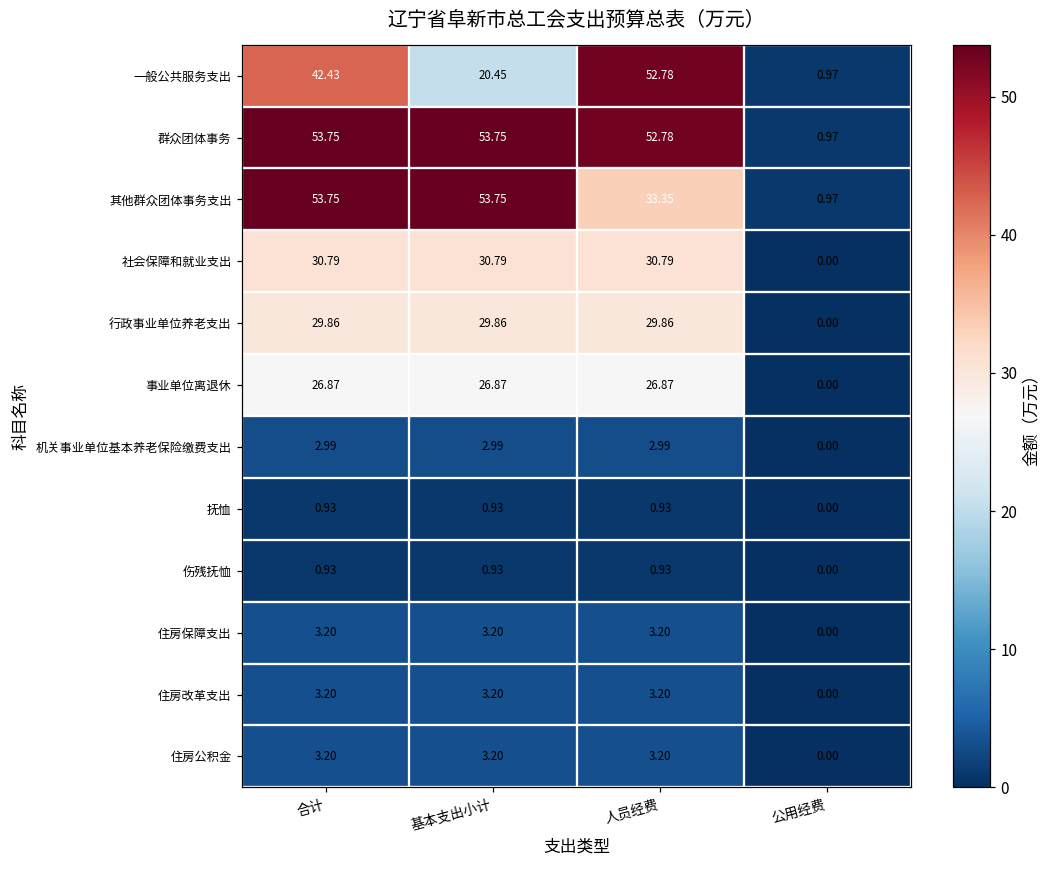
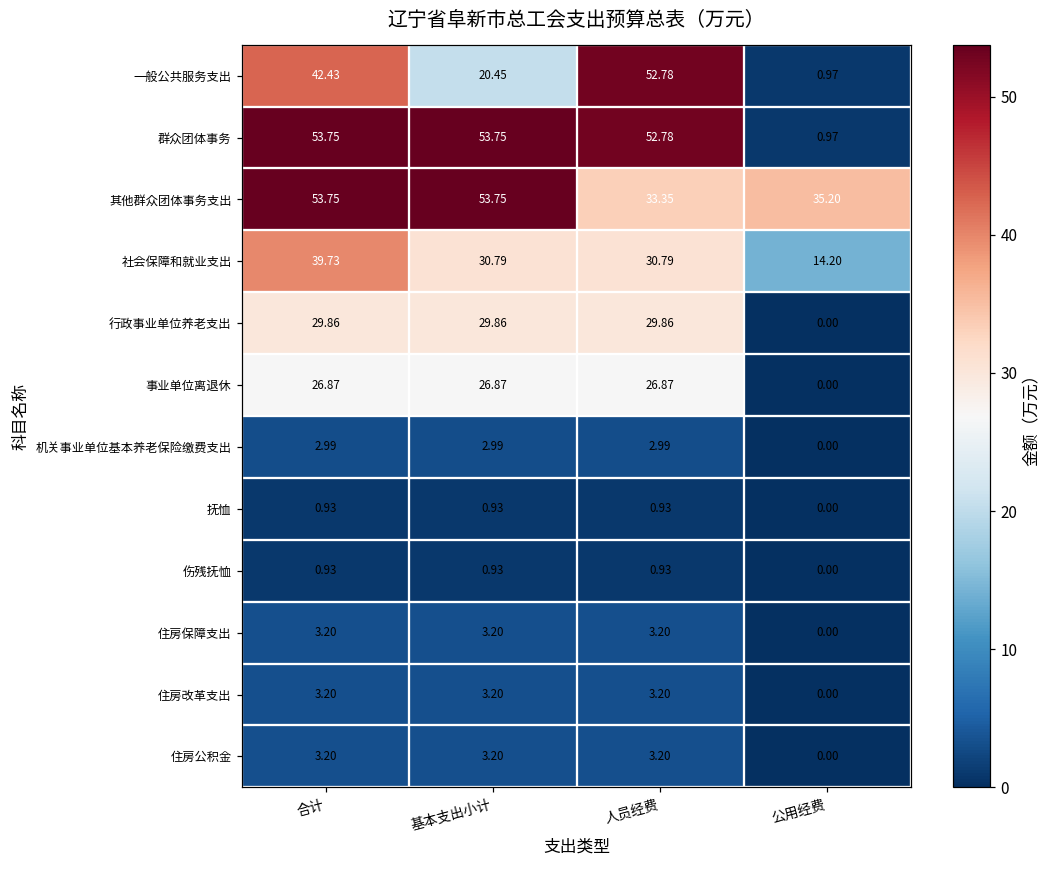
  {
    "一般公共服务支出": {
      "合计": 42.43,
      "基本支出小计": 20.45,
      "人员经费": 52.78,
      "公用经费": 0.97
    },
    "群众团体事务": {
      "合计": 53.75,
      "基本支出小计": 53.75,
      "人员经费": 52.78,
      "公用经费": 0.97
    },
    "其他群众团体事务支出": {
      "合计": 53.75,
      "基本支出小计": 53.75,
      "人员经费": 33.35,
-     "公用经费": 0.97
+     "公用经费": 35.20
    },
    "社会保障和就业支出": {
-     "合计": 30.79,
+     "合计": 39.73,
      "基本支出小计": 30.79,
      "人员经费": 30.79,
-     "公用经费": 0.00
+     "公用经费": 14.20
    },
    "行政事业单位养老支出": {
      "合计": 29.86,
      "基本支出小计": 29.86,
      "人员经费": 29.86,
      "公用经费": 0.00
    },
    "事业单位离退休": {
      "合计": 26.87,
      "基本支出小计": 26.87,
      "人员经费": 26.87,
      "公用经费": 0.00
    },
    "机关事业单位基本养老保险缴费支出": {
      "合计": 2.99,
      "基本支出小计": 2.99,
      "人员经费": 2.99,
      "公用经费": 0.00
    },
    "抚恤": {
      "合计": 0.93,
      "基本支出小计": 0.93,
      "人员经费": 0.93,
      "公用经费": 0.00
    },
    "伤残抚恤": {
      "合计": 0.93,
      "基本支出小计": 0.93,
      "人员经费": 0.93,
      "公用经费": 0.00
    },
    "住房保障支出": {
      "合计": 3.20,
      "基本支出小计": 3.20,
      "人员经费": 3.20,
      "公用经费": 0.00
    },
    "住房改革支出": {
      "合计": 3.20,
      "基本支出小计": 3.20,
      "人员经费": 3.20,
      "公用经费": 0.00
    },
    "住房公积金": {
      "合计": 3.20,
      "基本支出小计": 3.20,
      "人员经费": 3.20,
      "公用经费": 0.00
    }
  }
